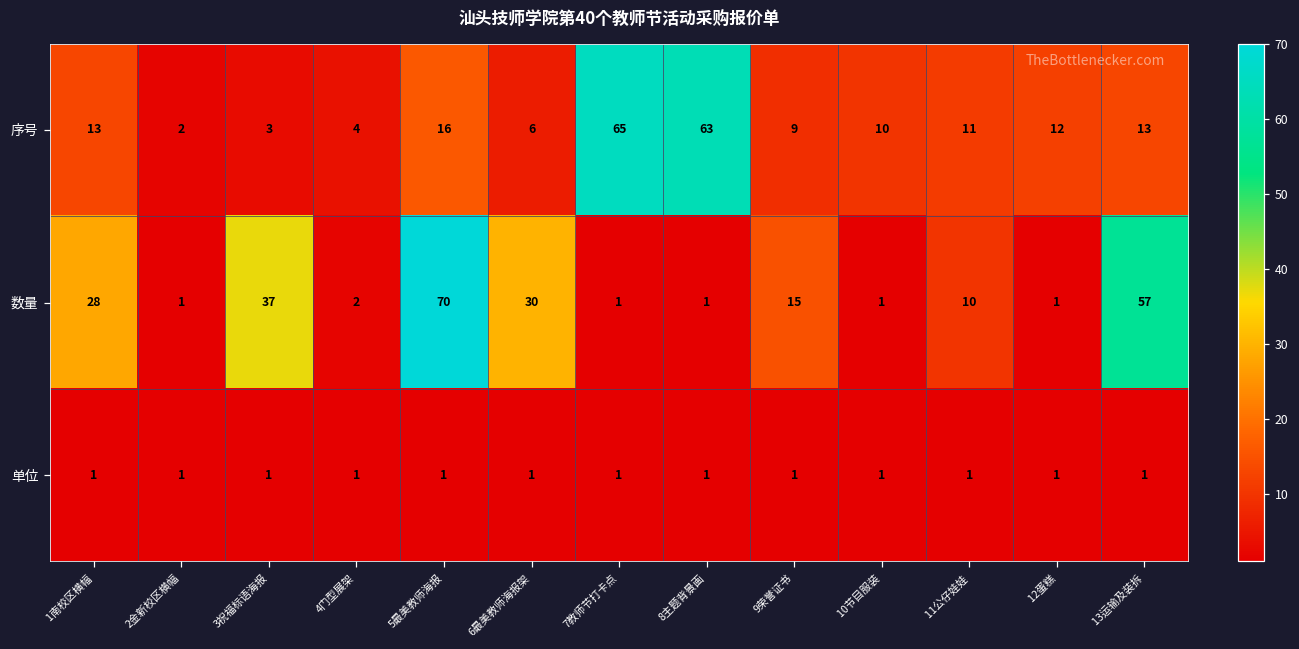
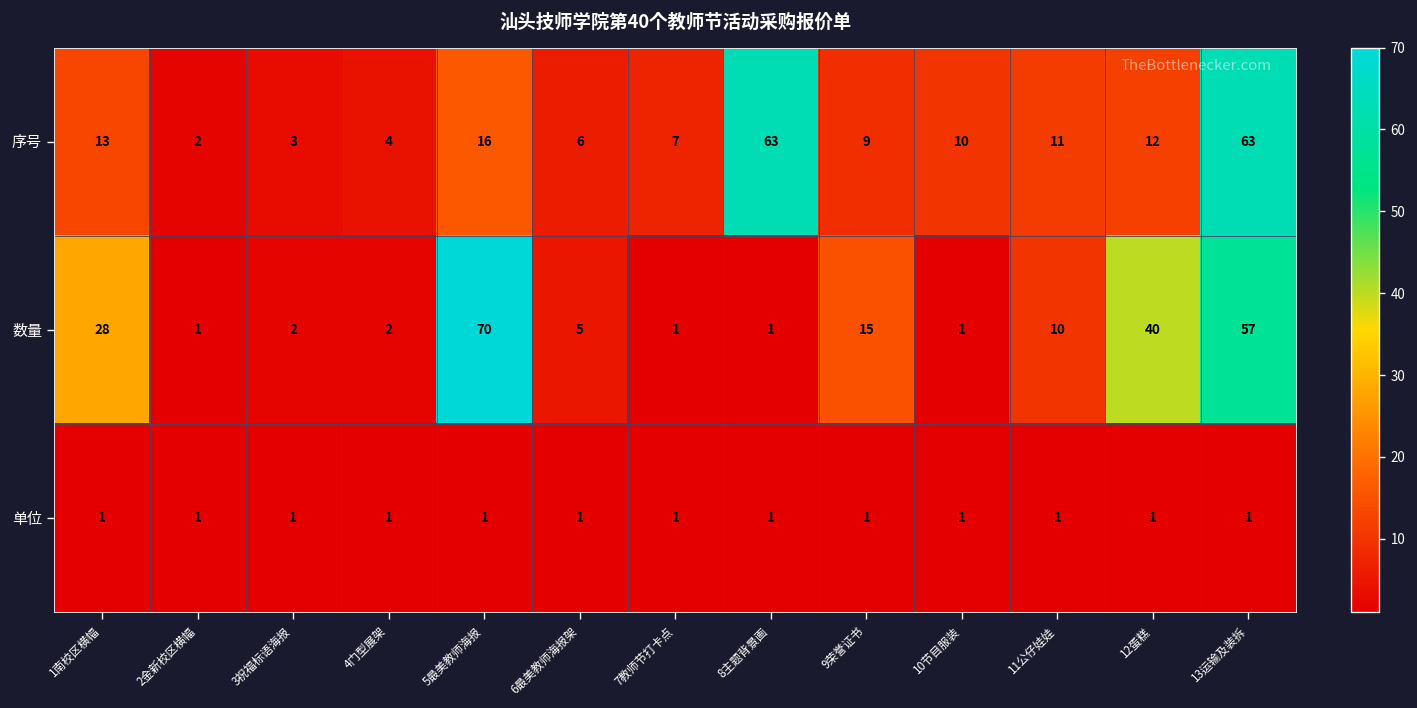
  {
    "序号": {
      "1南校区横幅": 13,
      "2金新校区横幅": 2,
      "3祝福标语海报": 3,
      "4门型展架": 4,
      "5最美教师海报": 16,
      "6最美教师海报架": 6,
-     "7教师节打卡点": 65,
+     "7教师节打卡点": 7,
      "8主题背景画": 63,
      "9荣誉证书": 9,
      "10节目服装": 10,
      "11公仔娃娃": 11,
-     "13运输及装拆": 13
+     "13运输及装拆": 63
    },
    "数量": {
      "1南校区横幅": 28,
      "2金新校区横幅": 1,
-     "3祝福标语海报": 37,
+     "3祝福标语海报": 2,
      "4门型展架": 2,
      "5最美教师海报": 70,
-     "6最美教师海报架": 30,
+     "6最美教师海报架": 5,
      "7教师节打卡点": 1,
      "8主题背景画": 1,
      "9荣誉证书": 15,
      "10节目服装": 1,
      "11公仔娃娃": 10,
-     "12蛋糕": 1,
+     "12蛋糕": 40,
      "13运输及装拆": 57
    },
    "单位": {
      "1南校区横幅": 1,
      "2金新校区横幅": 1,
      "3祝福标语海报": 1,
      "4门型展架": 1,
      "5最美教师海报": 1,
      "6最美教师海报架": 1,
      "7教师节打卡点": 1,
      "8主题背景画": 1,
      "9荣誉证书": 1,
      "10节目服装": 1,
      "11公仔娃娃": 1,
      "12蛋糕": 1,
      "13运输及装拆": 1
    }
  }
